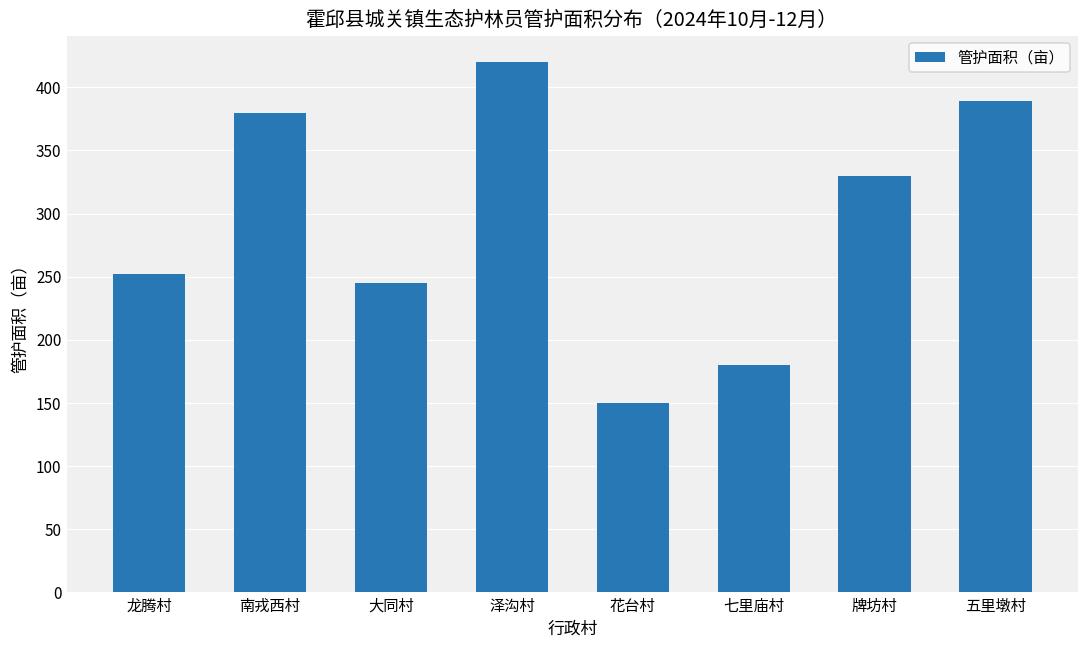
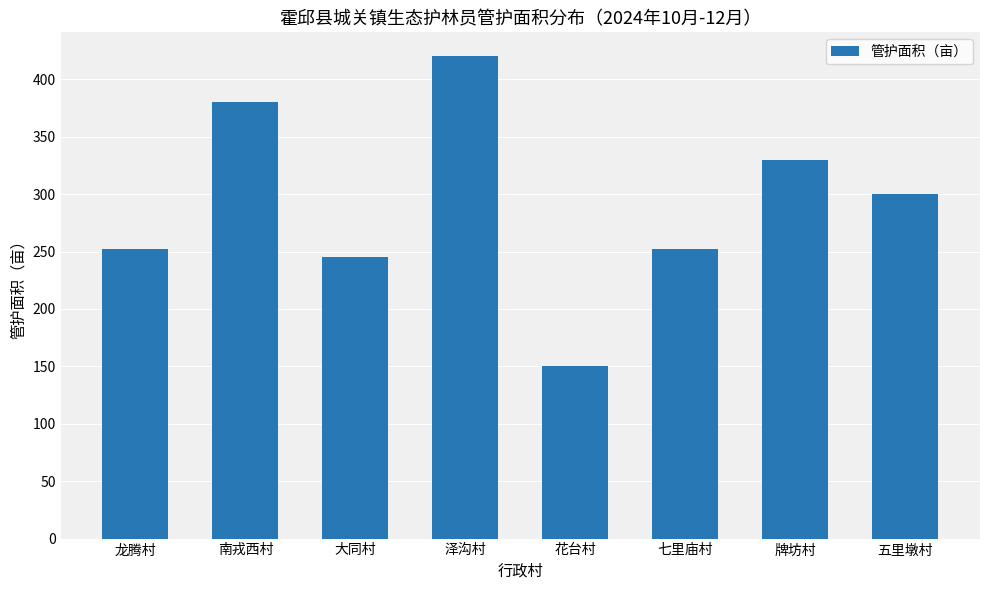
  {
    "龙腾村": 252,
    "南戎西村": 380,
    "大同村": 245,
    "泽沟村": 420,
    "花台村": 150,
-   "七里庙村": 180,
+   "七里庙村": 252,
    "牌坊村": 330,
-   "五里墩村": 389
+   "五里墩村": 300
  }
